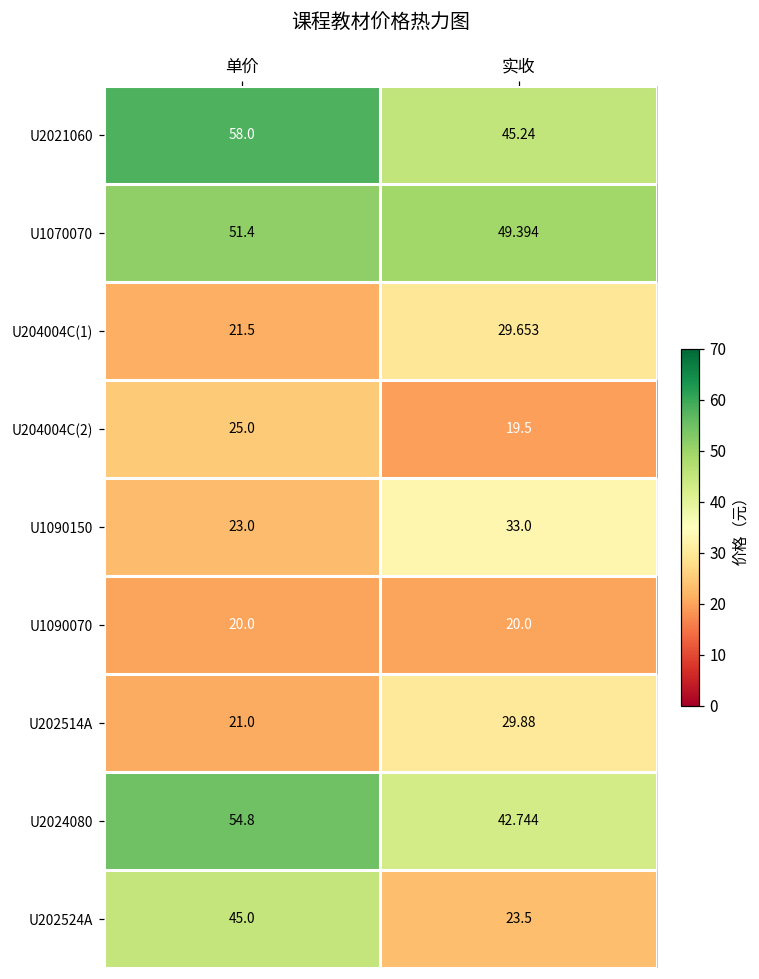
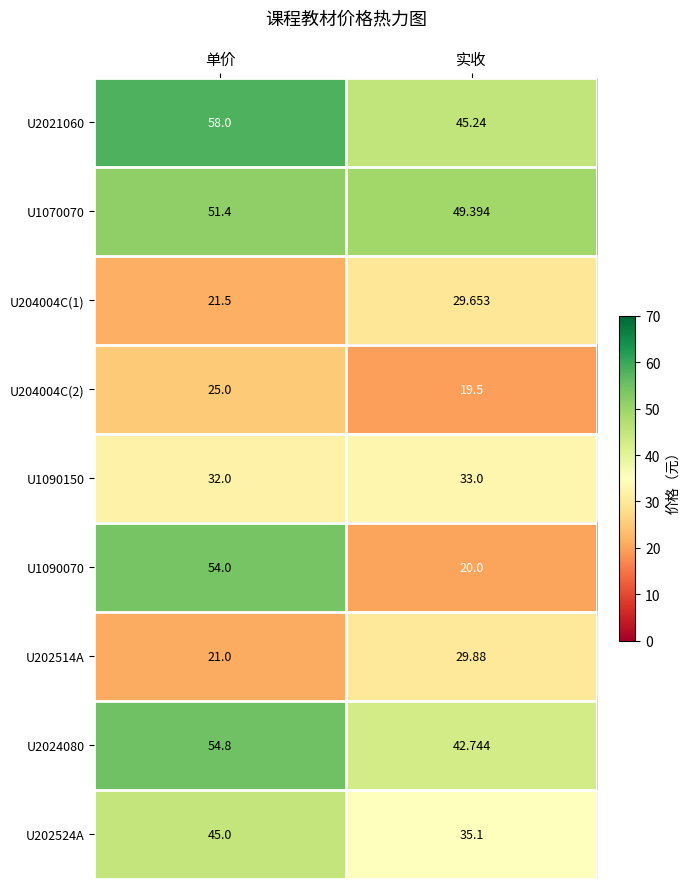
  {
    "U2021060": {
      "单价": 58.0,
      "实收": 45.24
    },
    "U1070070": {
      "单价": 51.4,
      "实收": 49.394
    },
    "U204004C(1)": {
      "单价": 21.5,
      "实收": 29.653
    },
    "U204004C(2)": {
      "单价": 25.0,
      "实收": 19.5
    },
    "U1090150": {
-     "单价": 23.0,
+     "单价": 32.0,
      "实收": 33.0
    },
    "U1090070": {
-     "单价": 20.0,
+     "单价": 54.0,
      "实收": 20.0
    },
    "U202514A": {
      "单价": 21.0,
      "实收": 29.88
    },
    "U2024080": {
      "单价": 54.8,
      "实收": 42.744
    },
    "U202524A": {
      "单价": 45.0,
-     "实收": 23.5
+     "实收": 35.1
    }
  }
